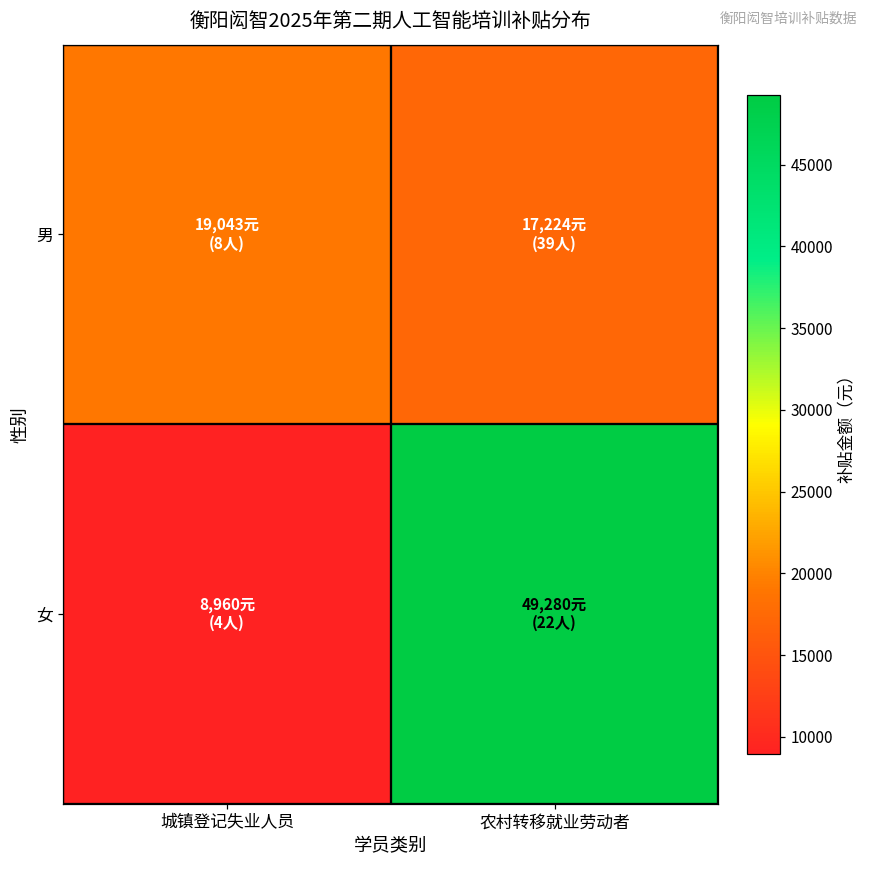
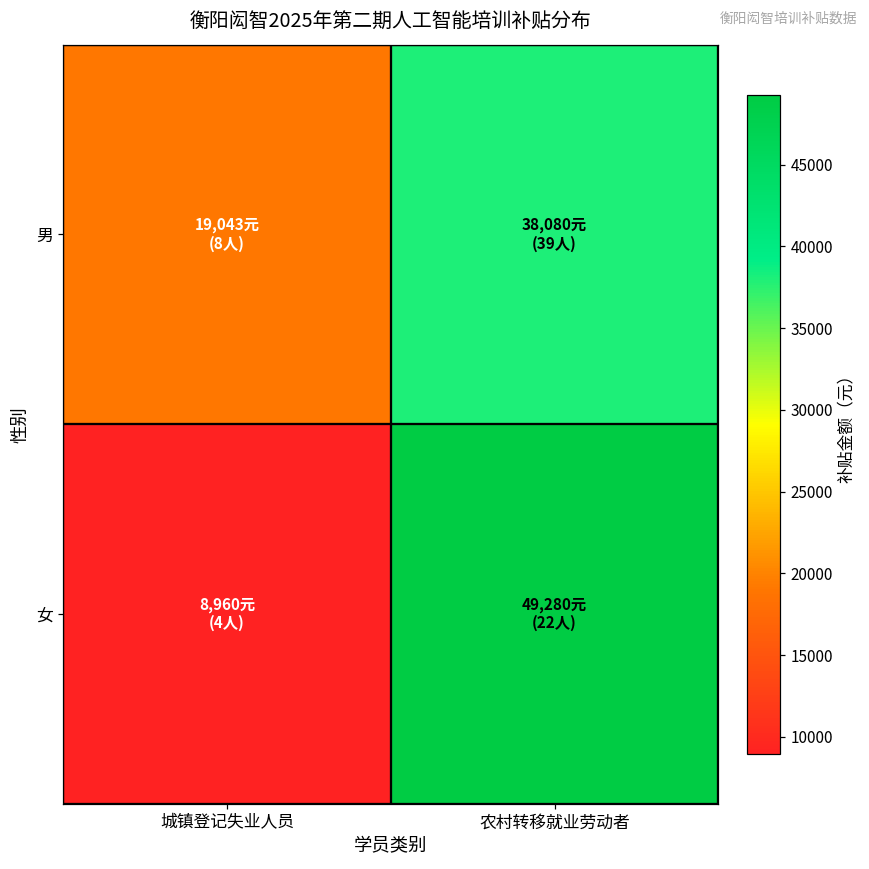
  {
    "男": {
-     "农村转移就业劳动者": "17,224元"
+     "农村转移就业劳动者": "38,080元"
    }
  }
